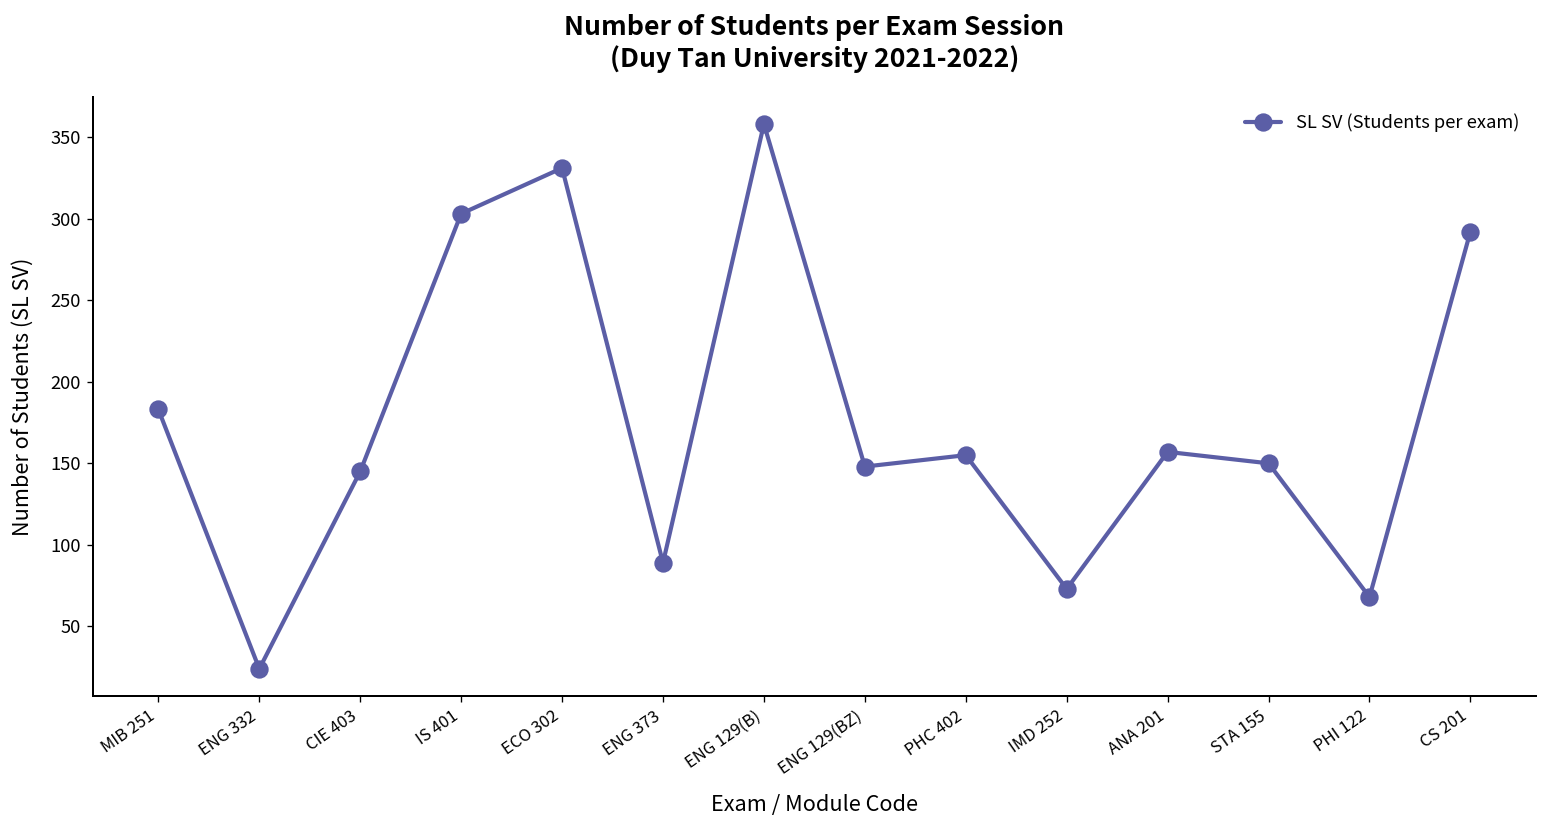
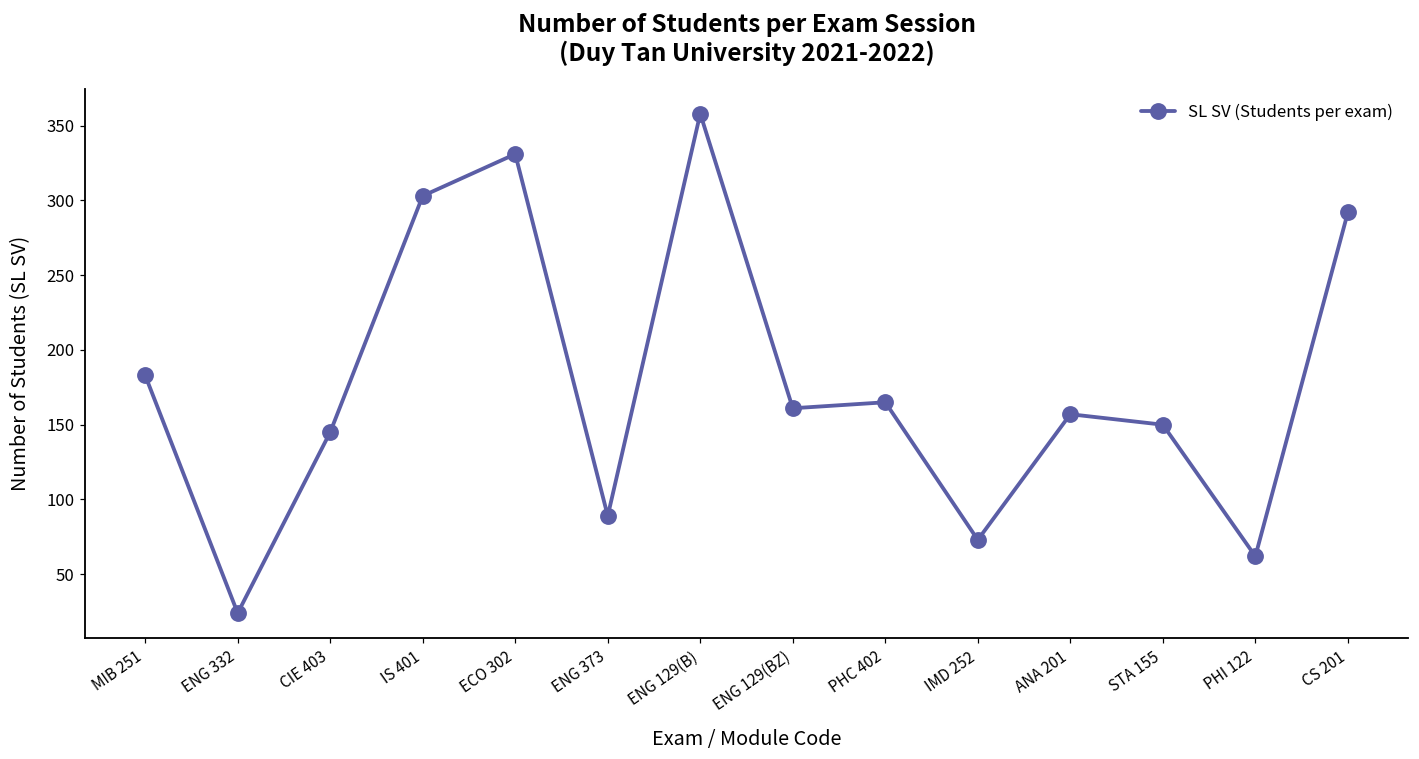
  {
    "MIB 251": 183,
    "ENG 332": 24,
    "CIE 403": 145,
    "IS 401": 303,
    "ECO 302": 331,
    "ENG 373": 89,
    "ENG 129(B)": 358,
-   "ENG 129(BZ)": 148,
-   "PHC 402": 155,
+   "ENG 129(BZ)": 161,
+   "PHC 402": 165,
    "IMD 252": 73,
    "ANA 201": 157,
    "STA 155": 150,
-   "PHI 122": 68,
+   "PHI 122": 62,
    "CS 201": 292
  }
